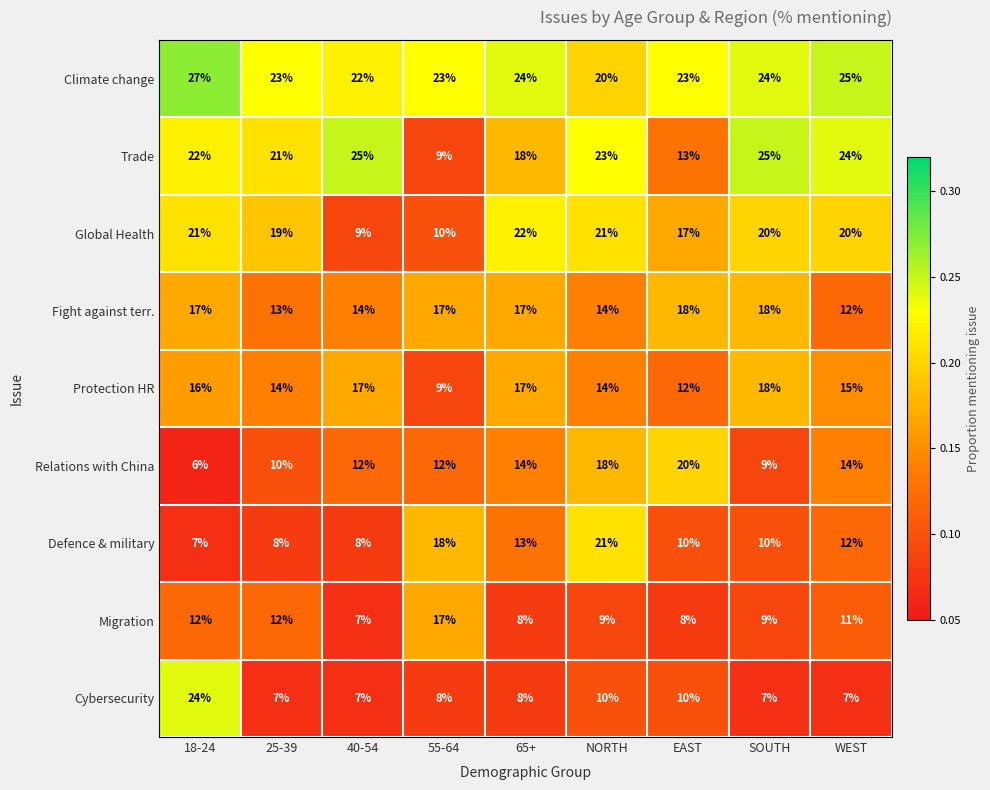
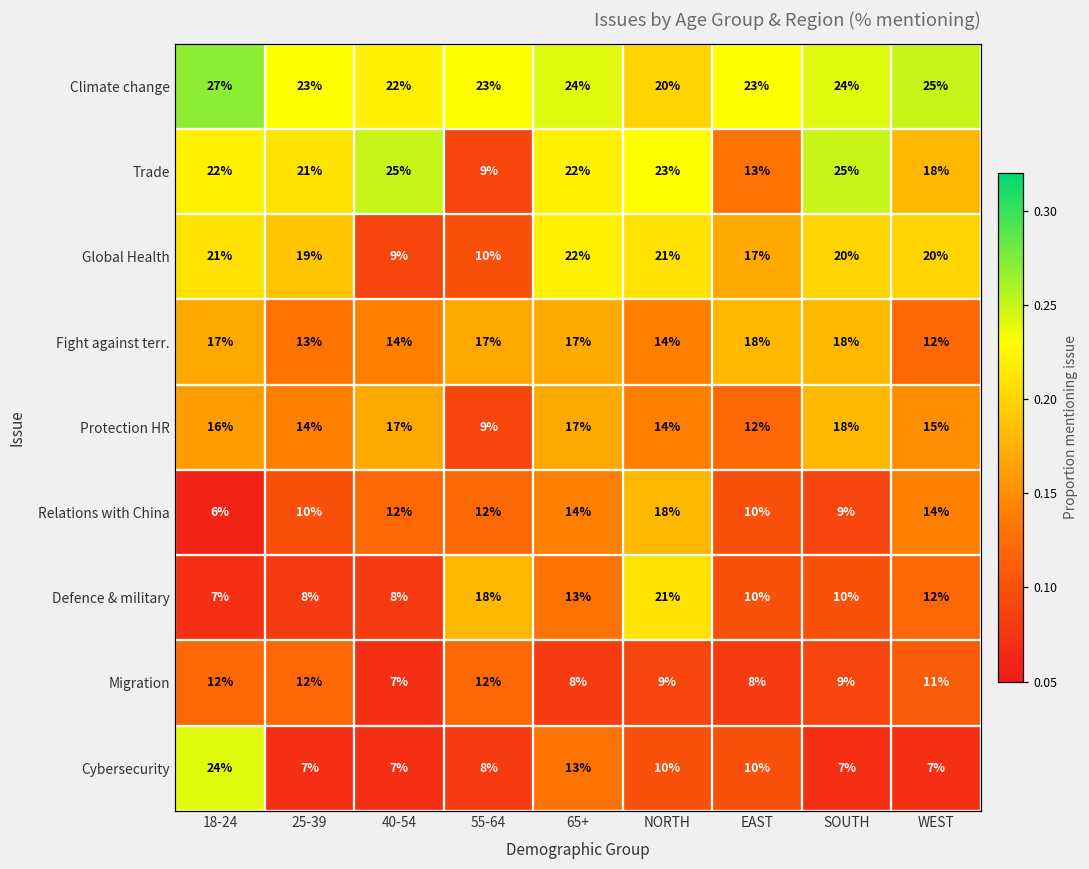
  {
    "Climate change": {
      "18-24": "27%",
      "25-39": "23%",
      "40-54": "22%",
      "55-64": "23%",
      "65+": "24%",
      "NORTH": "20%",
      "EAST": "23%",
      "SOUTH": "24%",
      "WEST": "25%"
    },
    "Trade": {
      "18-24": "22%",
      "25-39": "21%",
      "40-54": "25%",
      "55-64": "9%",
-     "65+": "18%",
+     "65+": "22%",
      "NORTH": "23%",
      "EAST": "13%",
      "SOUTH": "25%",
-     "WEST": "24%"
+     "WEST": "18%"
    },
    "Global Health": {
      "18-24": "21%",
      "25-39": "19%",
      "40-54": "9%",
      "55-64": "10%",
      "65+": "22%",
      "NORTH": "21%",
      "EAST": "17%",
      "SOUTH": "20%",
      "WEST": "20%"
    },
    "Fight against terr.": {
      "18-24": "17%",
      "25-39": "13%",
      "40-54": "14%",
      "55-64": "17%",
      "65+": "17%",
      "NORTH": "14%",
      "EAST": "18%",
      "SOUTH": "18%",
      "WEST": "12%"
    },
    "Protection HR": {
      "18-24": "16%",
      "25-39": "14%",
      "40-54": "17%",
      "55-64": "9%",
      "65+": "17%",
      "NORTH": "14%",
      "EAST": "12%",
      "SOUTH": "18%",
      "WEST": "15%"
    },
    "Relations with China": {
      "18-24": "6%",
      "25-39": "10%",
      "40-54": "12%",
      "55-64": "12%",
      "65+": "14%",
      "NORTH": "18%",
-     "EAST": "20%",
+     "EAST": "10%",
      "SOUTH": "9%",
      "WEST": "14%"
    },
    "Defence & military": {
      "18-24": "7%",
      "25-39": "8%",
      "40-54": "8%",
      "55-64": "18%",
      "65+": "13%",
      "NORTH": "21%",
      "EAST": "10%",
      "SOUTH": "10%",
      "WEST": "12%"
    },
    "Migration": {
      "18-24": "12%",
      "25-39": "12%",
      "40-54": "7%",
-     "55-64": "17%",
+     "55-64": "12%",
      "65+": "8%",
      "NORTH": "9%",
      "EAST": "8%",
      "SOUTH": "9%",
      "WEST": "11%"
    },
    "Cybersecurity": {
      "18-24": "24%",
      "25-39": "7%",
      "40-54": "7%",
      "55-64": "8%",
-     "65+": "8%",
+     "65+": "13%",
      "NORTH": "10%",
      "EAST": "10%",
      "SOUTH": "7%",
      "WEST": "7%"
    }
  }
